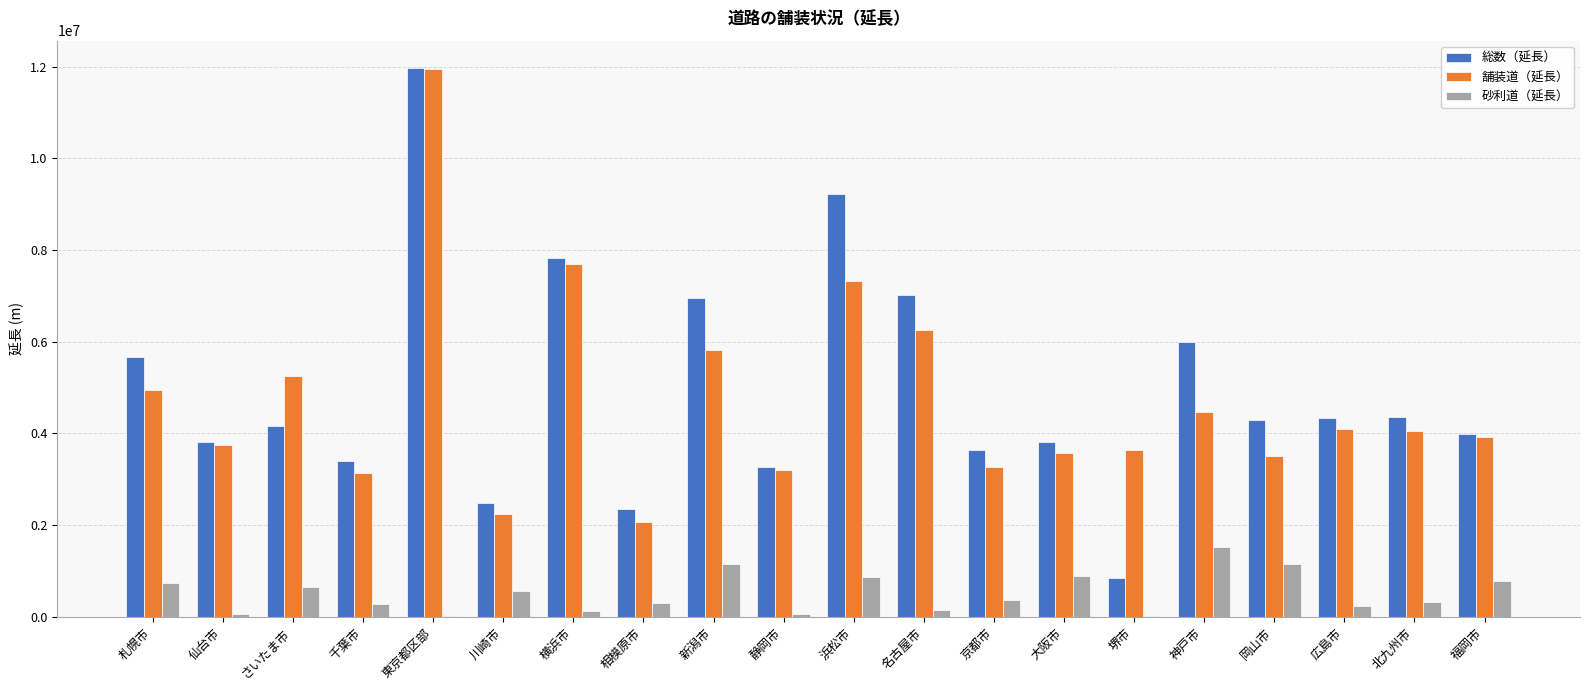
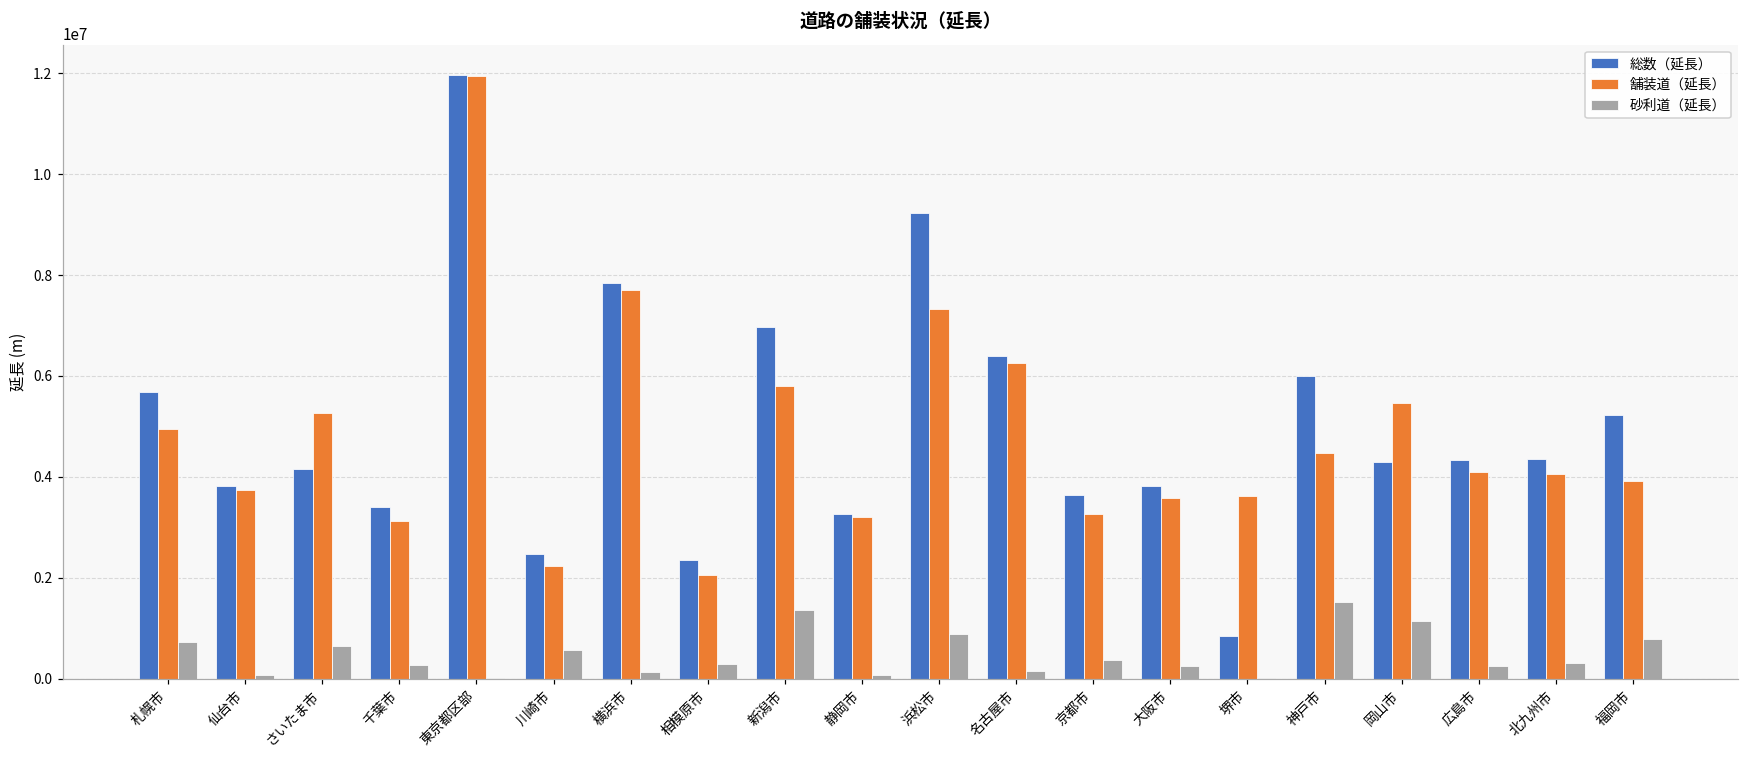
  {
    "総数（延長）": {
      "札幌市": 5700000,
      "仙台市": 3800000,
      "さいたま市": 4200000,
      "千葉市": 3400000,
      "東京都区部": 12000000,
      "川崎市": 2500000,
      "横浜市": 7800000,
      "相模原市": 2400000,
      "新潟市": 7000000,
      "静岡市": 3300000,
      "浜松市": 9200000,
-     "名古屋市": 7000000,
+     "名古屋市": 6400000,
      "京都市": 3600000,
      "大阪市": 3800000,
      "堺市": 900000,
      "神戸市": 6000000,
      "岡山市": 4300000,
      "広島市": 4300000,
      "北九州市": 4400000,
-     "福岡市": 4000000
+     "福岡市": 5200000
    },
    "舗装道（延長）": {
      "札幌市": 4900000,
      "仙台市": 3700000,
      "さいたま市": 5300000,
      "千葉市": 3100000,
      "東京都区部": 12000000,
      "川崎市": 2200000,
      "横浜市": 7700000,
      "相模原市": 2100000,
      "新潟市": 5800000,
      "静岡市": 3200000,
      "浜松市": 7300000,
      "名古屋市": 6300000,
      "京都市": 3300000,
      "大阪市": 3600000,
      "堺市": 3600000,
      "神戸市": 4500000,
-     "岡山市": 3500000,
+     "岡山市": 5500000,
      "広島市": 4100000,
      "北九州市": 4000000,
      "福岡市": 3900000
    },
    "砂利道（延長）": {
      "札幌市": 700000,
      "仙台市": 100000,
      "さいたま市": 600000,
      "千葉市": 300000,
      "川崎市": 600000,
      "横浜市": 100000,
      "相模原市": 300000,
-     "新潟市": 1200000,
+     "新潟市": 1400000,
      "静岡市": 100000,
      "浜松市": 900000,
      "名古屋市": 100000,
      "京都市": 400000,
-     "大阪市": 900000,
+     "大阪市": 200000,
      "神戸市": 1500000,
      "岡山市": 1100000,
      "広島市": 200000,
      "北九州市": 300000,
      "福岡市": 800000
    }
  }
